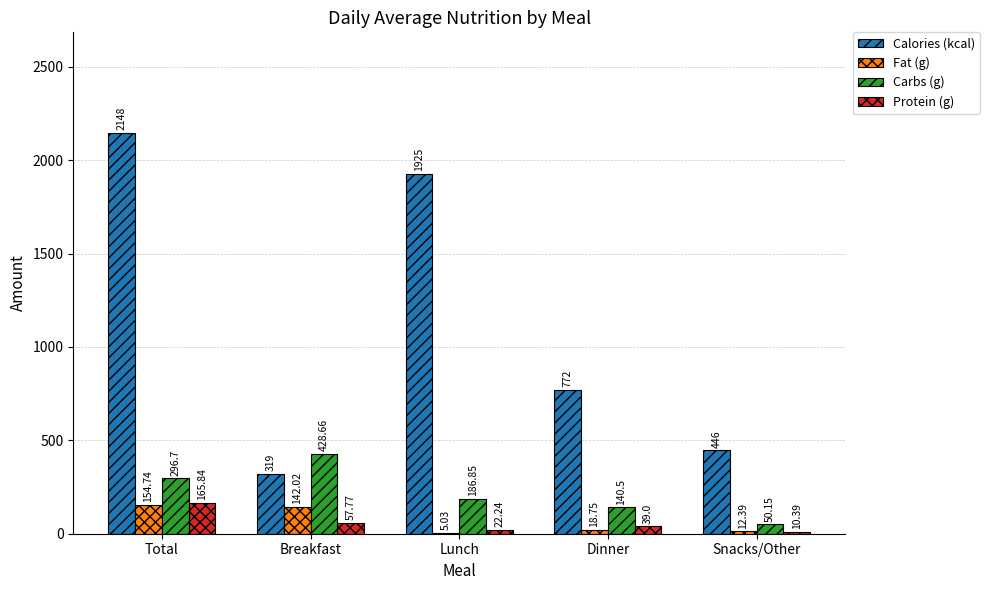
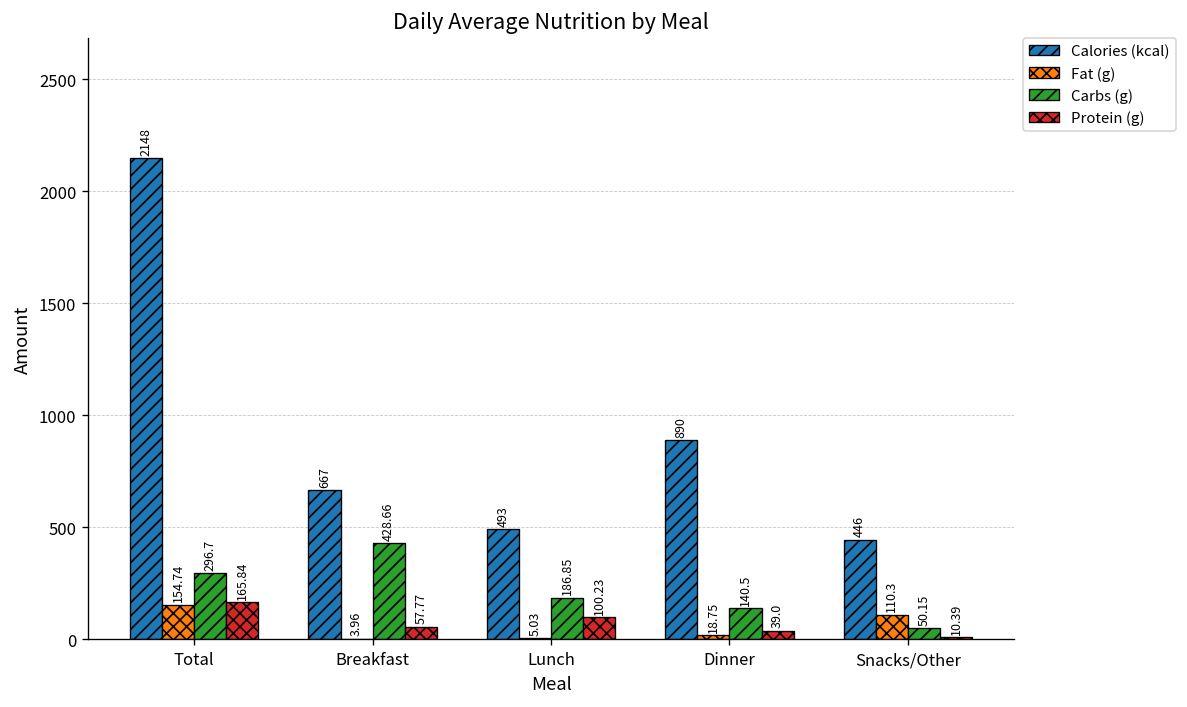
  {
    "Calories (kcal)": {
      "Total": 2148,
-     "Breakfast": 319,
-     "Lunch": 1925,
-     "Dinner": 772,
+     "Breakfast": 667,
+     "Lunch": 493,
+     "Dinner": 890,
      "Snacks/Other": 446
    },
    "Fat (g)": {
      "Total": 154.74,
-     "Breakfast": 142.02,
+     "Breakfast": 3.96,
      "Lunch": 5.03,
      "Dinner": 18.75,
-     "Snacks/Other": 12.39
+     "Snacks/Other": 110.3
    },
    "Carbs (g)": {
      "Total": 296.7,
      "Breakfast": 428.66,
      "Lunch": 186.85,
      "Dinner": 140.5,
      "Snacks/Other": 50.15
    },
    "Protein (g)": {
      "Total": 165.84,
      "Breakfast": 57.77,
-     "Lunch": 22.24,
+     "Lunch": 100.23,
      "Dinner": 39.0,
      "Snacks/Other": 10.39
    }
  }
